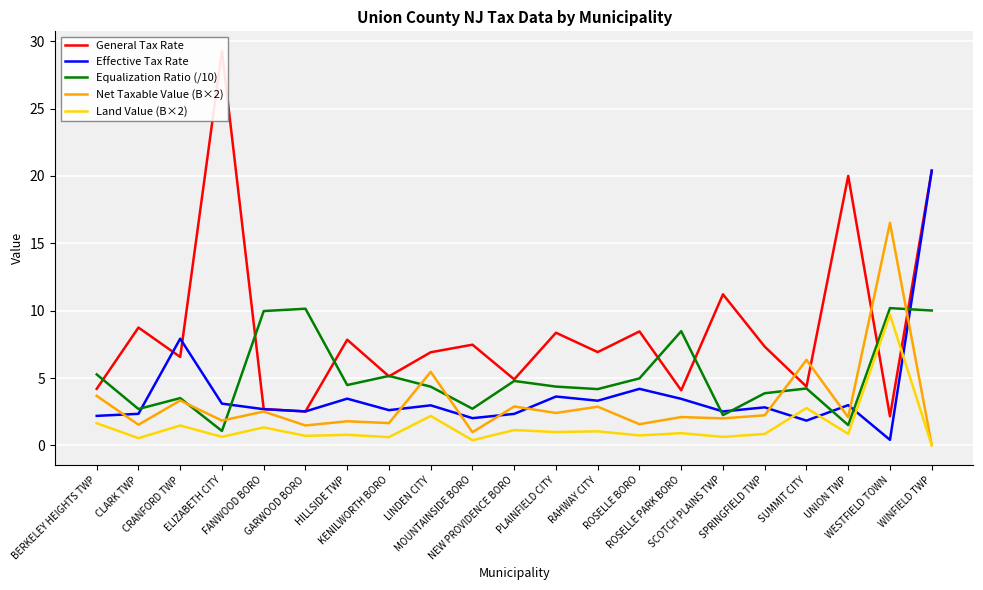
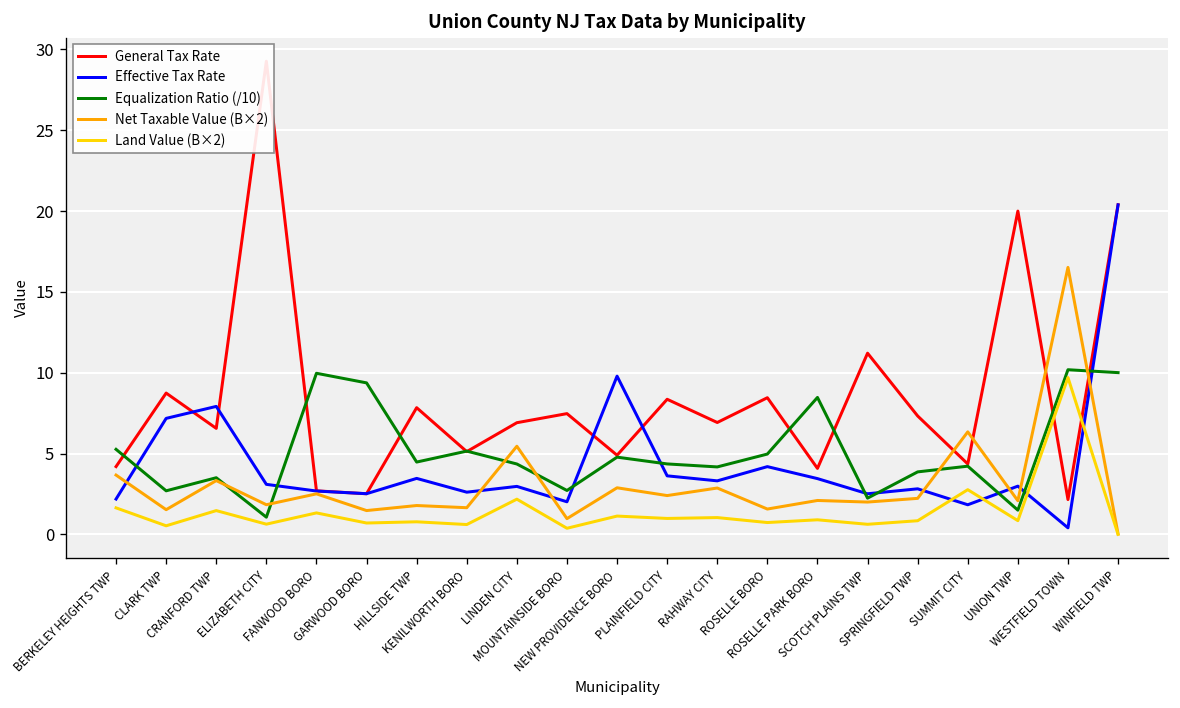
  {
    "General Tax Rate": {
      "BERKELEY HEIGHTS TWP": 4.2,
      "CLARK TWP": 8.7,
      "CRANFORD TWP": 6.6,
      "HILLSIDE TWP": 7.8,
      "LINDEN CITY": 6.9,
      "MOUNTAINSIDE BORO": 7.5,
      "PLAINFIELD CITY": 8.4,
      "RAHWAY CITY": 6.9,
      "ROSELLE BORO": 8.5,
      "ROSELLE PARK BORO": 4.1,
      "SCOTCH PLAINS TWP": 11.2,
      "SPRINGFIELD TWP": 7.3,
      "UNION TWP": 20.0,
      "WESTFIELD TOWN": 2.2
    },
    "Effective Tax Rate": {
      "BERKELEY HEIGHTS TWP": 2.2,
-     "CLARK TWP": 2.3,
+     "CLARK TWP": 7.2,
      "CRANFORD TWP": 7.9,
      "ELIZABETH CITY": 3.1,
      "HILLSIDE TWP": 3.5,
      "KENILWORTH BORO": 2.6,
      "LINDEN CITY": 3.0,
      "MOUNTAINSIDE BORO": 2.0,
-     "NEW PROVIDENCE BORO": 2.3,
+     "NEW PROVIDENCE BORO": 9.8,
      "PLAINFIELD CITY": 3.6,
      "RAHWAY CITY": 3.3,
      "ROSELLE BORO": 4.2,
      "ROSELLE PARK BORO": 3.5,
      "SCOTCH PLAINS TWP": 2.5,
      "SPRINGFIELD TWP": 2.8,
      "SUMMIT CITY": 1.8,
      "UNION TWP": 3.0,
      "WESTFIELD TOWN": 0.4
    },
    "Equalization Ratio (/10)": {
      "BERKELEY HEIGHTS TWP": 5.3,
      "CLARK TWP": 2.7,
      "ELIZABETH CITY": 1.1,
      "FANWOOD BORO": 10.0,
-     "GARWOOD BORO": 10.1,
+     "GARWOOD BORO": 9.4,
      "HILLSIDE TWP": 4.5,
      "LINDEN CITY": 4.4,
      "MOUNTAINSIDE BORO": 2.7,
      "PLAINFIELD CITY": 4.4,
      "RAHWAY CITY": 4.2,
      "ROSELLE BORO": 5.0,
      "ROSELLE PARK BORO": 8.5,
      "SCOTCH PLAINS TWP": 2.2,
      "SPRINGFIELD TWP": 3.9,
      "UNION TWP": 1.5,
      "WESTFIELD TOWN": 10.2,
      "WINFIELD TWP": 10.0
    }
  }
